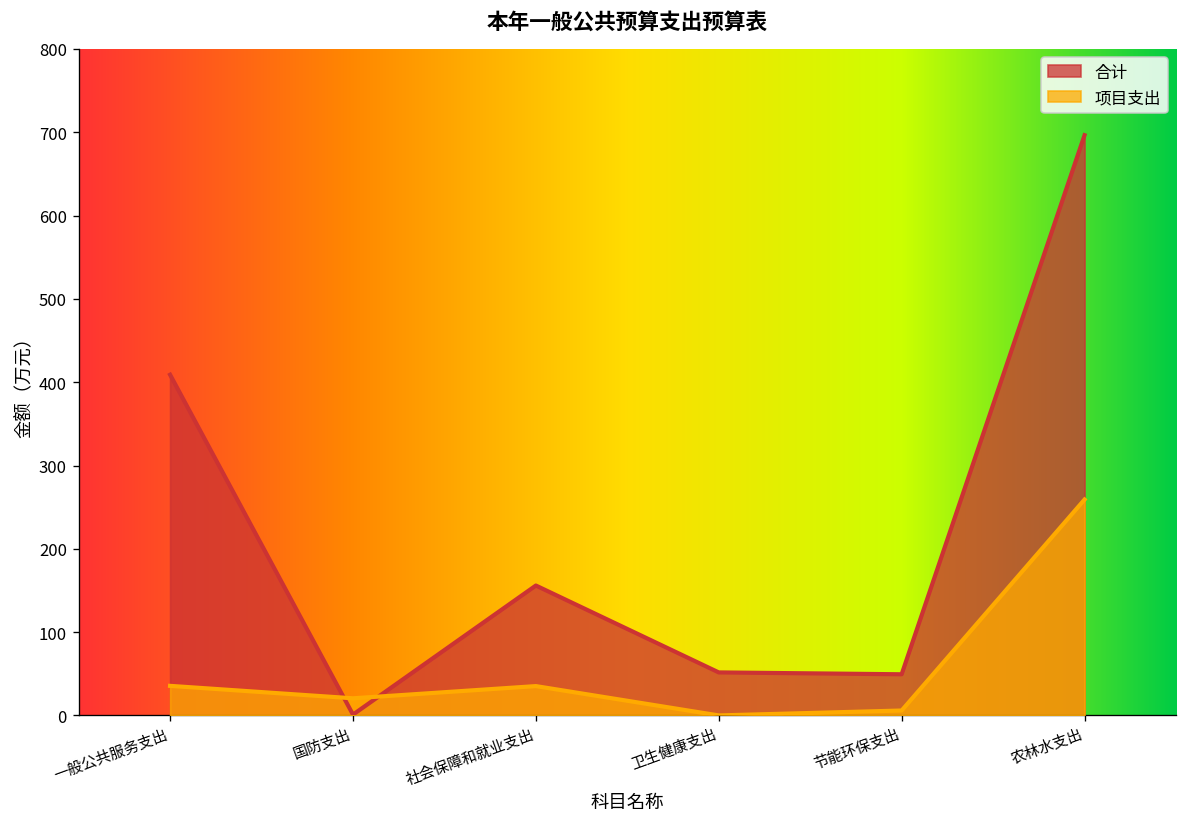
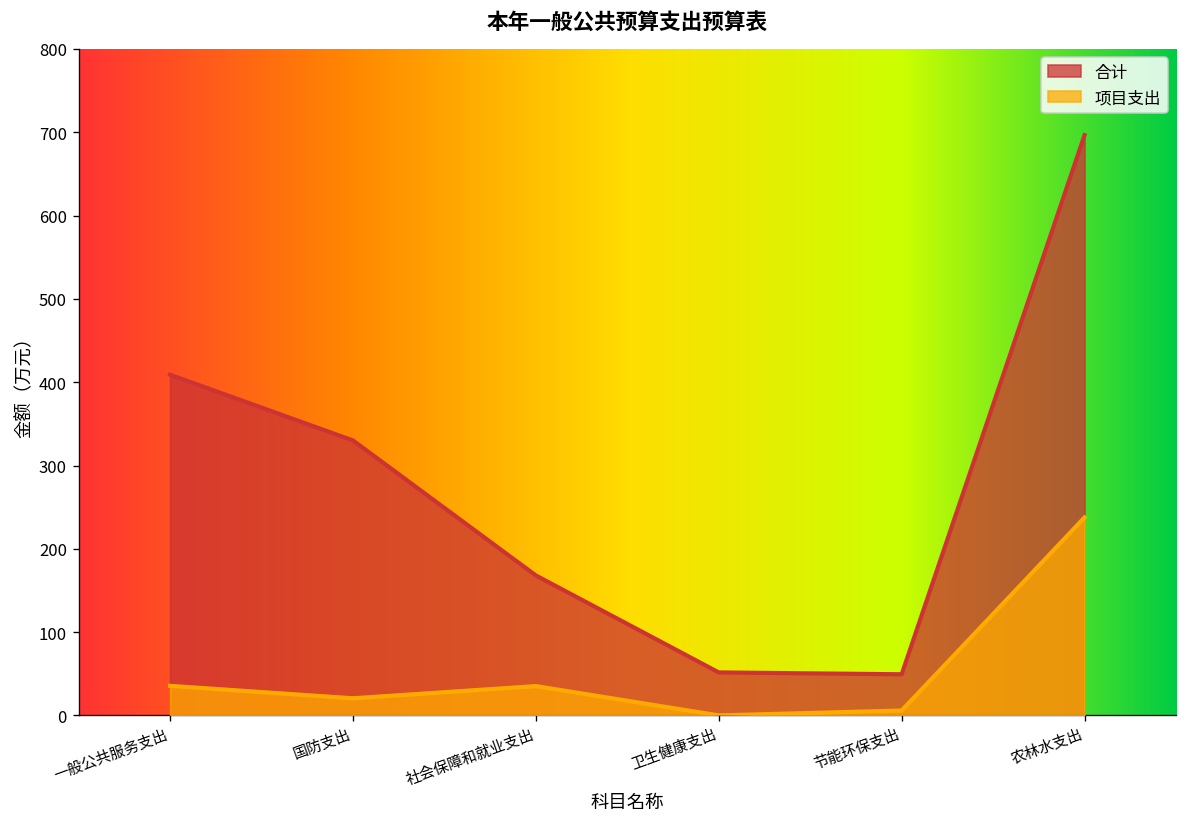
  {
    "合计": {
      "一般公共服务支出": 410,
-     "国防支出": 0,
-     "社会保障和就业支出": 160,
+     "国防支出": 330,
+     "社会保障和就业支出": 170,
      "卫生健康支出": 50,
      "节能环保支出": 50,
      "农林水支出": 700
    },
    "项目支出": {
      "一般公共服务支出": 40,
      "国防支出": 20,
      "社会保障和就业支出": 40,
      "卫生健康支出": 0,
      "节能环保支出": 10,
-     "农林水支出": 260
+     "农林水支出": 240
    }
  }
